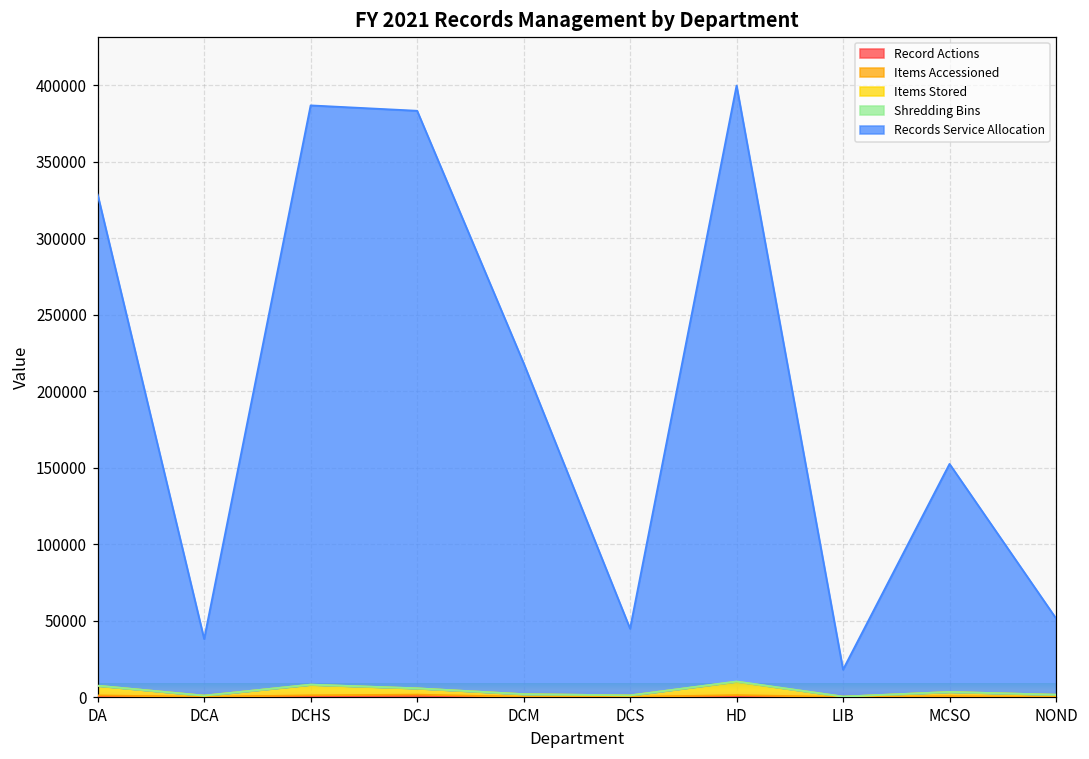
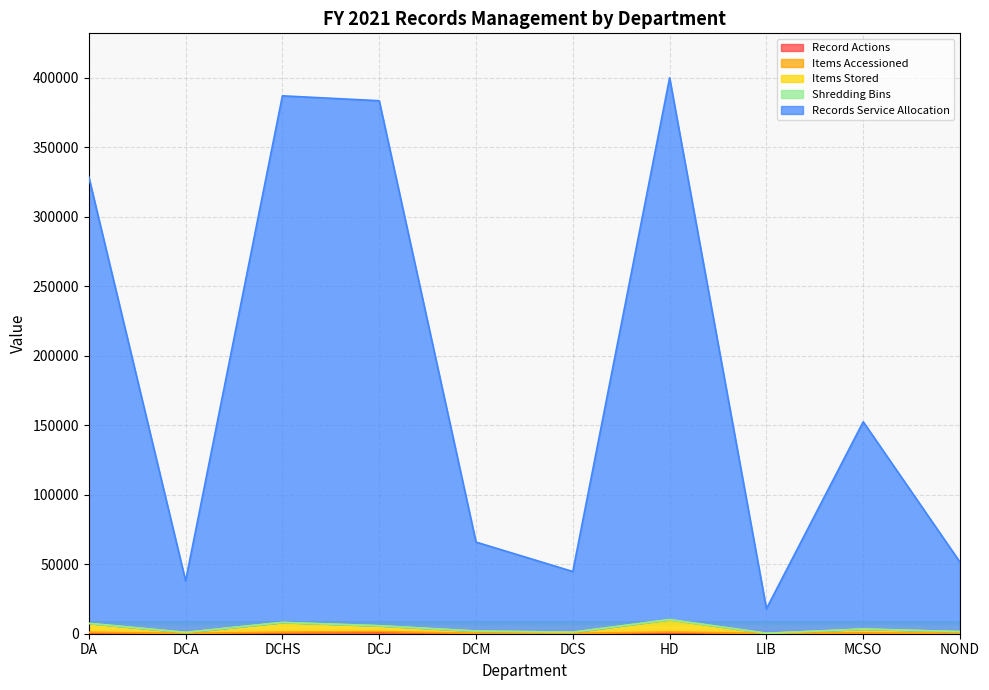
  {
    "Shredding Bins": {
      "DA": 6000,
      "DCHS": 7000,
      "DCJ": 4000,
      "HD": 9000,
      "MCSO": 3000
    },
    "Records Service Allocation": {
      "DA": 321000,
      "DCA": 37000,
      "DCHS": 379000,
      "DCJ": 378000,
-     "DCM": 217000,
+     "DCM": 64000,
      "DCS": 44000,
      "HD": 390000,
      "LIB": 18000,
      "MCSO": 149000,
      "NOND": 50000
    }
  }
